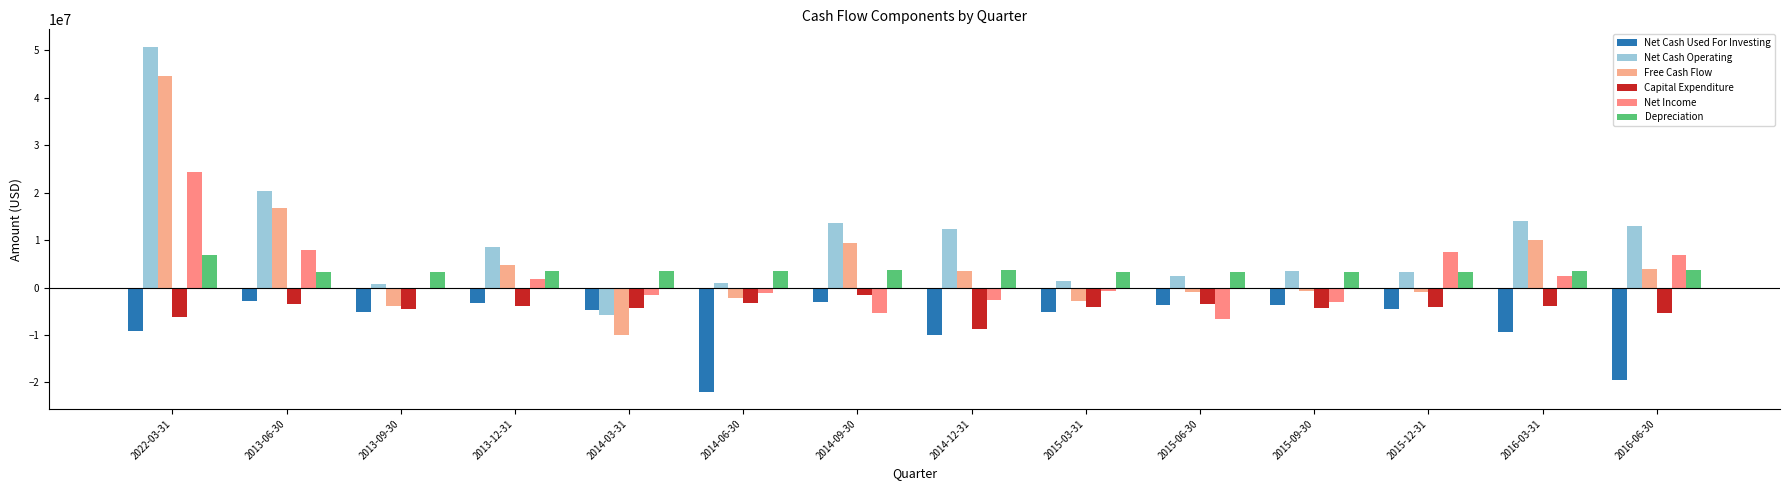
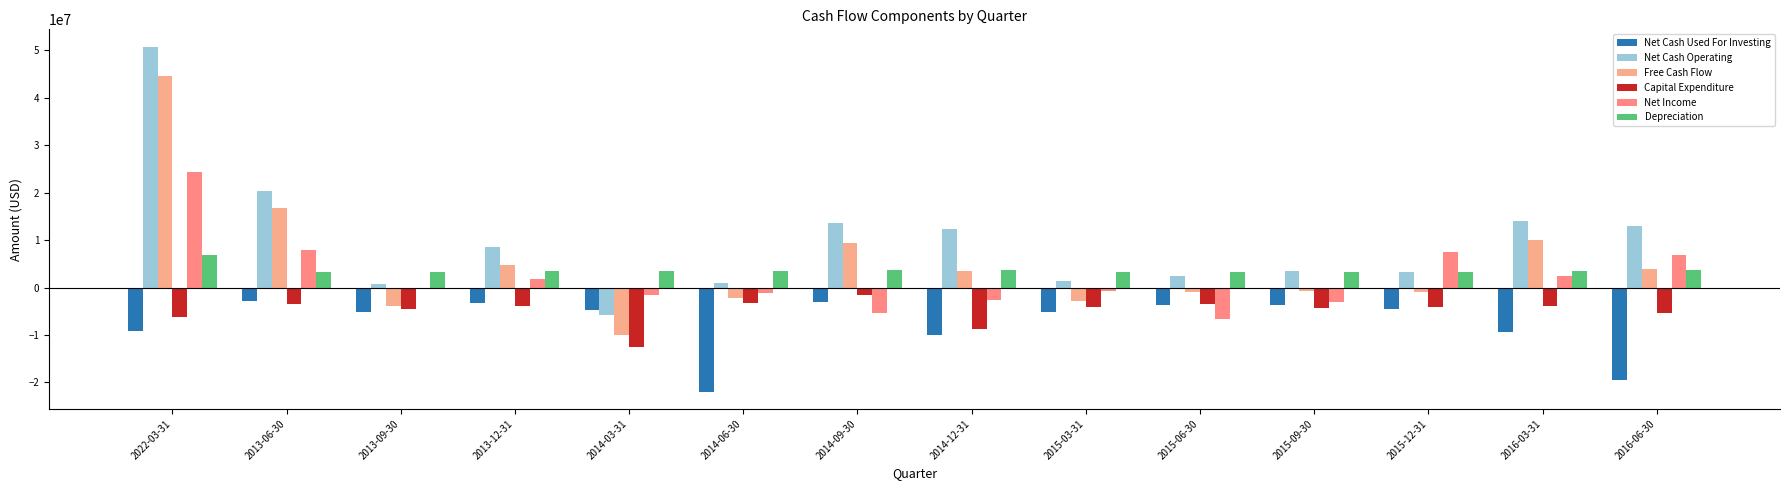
  {
    "Net Cash Used For Investing": {
      "2022-03-31": -9000000,
      "2013-06-30": -3000000,
      "2013-09-30": -5000000,
      "2013-12-31": -3000000,
      "2014-03-31": -5000000,
      "2014-06-30": -22000000,
      "2014-09-30": -3000000,
      "2014-12-31": -10000000,
      "2015-03-31": -5000000,
      "2015-06-30": -4000000,
      "2015-09-30": -4000000,
      "2015-12-31": -4000000,
      "2016-03-31": -9000000,
      "2016-06-30": -19000000
    },
    "Net Cash Operating": {
      "2022-03-31": 51000000,
      "2013-06-30": 20000000,
      "2013-09-30": 1000000,
      "2013-12-31": 9000000,
      "2014-03-31": -6000000,
      "2014-06-30": 1000000,
      "2014-09-30": 14000000,
      "2014-12-31": 12000000,
      "2015-03-31": 1000000,
      "2015-06-30": 3000000,
      "2015-09-30": 4000000,
      "2015-12-31": 3000000,
      "2016-03-31": 14000000,
      "2016-06-30": 13000000
    },
    "Capital Expenditure": {
      "2022-03-31": -6000000,
      "2013-06-30": -3000000,
      "2013-09-30": -5000000,
      "2013-12-31": -4000000,
-     "2014-03-31": -4000000,
+     "2014-03-31": -12000000,
      "2014-06-30": -3000000,
      "2014-09-30": -2000000,
      "2014-12-31": -9000000,
      "2015-03-31": -4000000,
      "2015-06-30": -3000000,
      "2015-09-30": -4000000,
      "2015-12-31": -4000000,
      "2016-03-31": -4000000,
      "2016-06-30": -5000000
    },
    "Depreciation": {
      "2022-03-31": 7000000,
      "2013-06-30": 3000000,
      "2013-09-30": 3000000,
      "2013-12-31": 3000000,
      "2014-03-31": 3000000,
      "2014-06-30": 4000000,
      "2014-09-30": 4000000,
      "2014-12-31": 4000000,
      "2015-03-31": 3000000,
      "2015-06-30": 3000000,
      "2015-09-30": 3000000,
      "2015-12-31": 3000000,
      "2016-03-31": 3000000,
      "2016-06-30": 4000000
    }
  }
